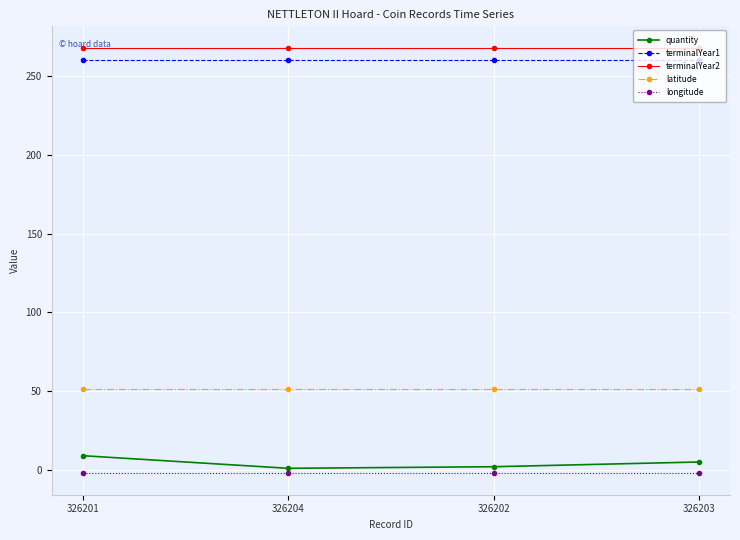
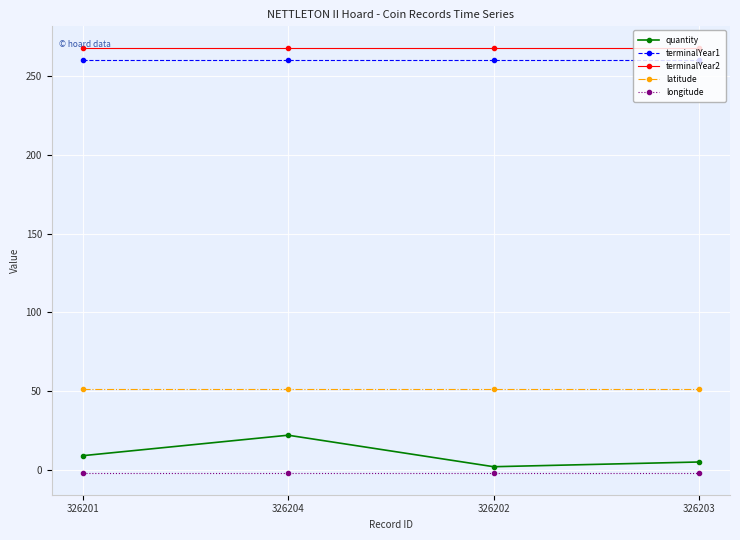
  {
    "quantity": {
      "326201": 9,
-     "326204": 1,
+     "326204": 22,
      "326202": 2,
      "326203": 5
    },
    "terminalYear1": {
      "326201": 260,
      "326204": 260,
      "326202": 260
    },
    "terminalYear2": {
      "326201": 268,
      "326204": 268,
      "326202": 268
    },
    "latitude": {
      "326201": 51,
      "326204": 51,
      "326202": 51,
      "326203": 51
    },
    "longitude": {
      "326201": -2,
      "326204": -2,
      "326202": -2,
      "326203": -2
    }
  }
